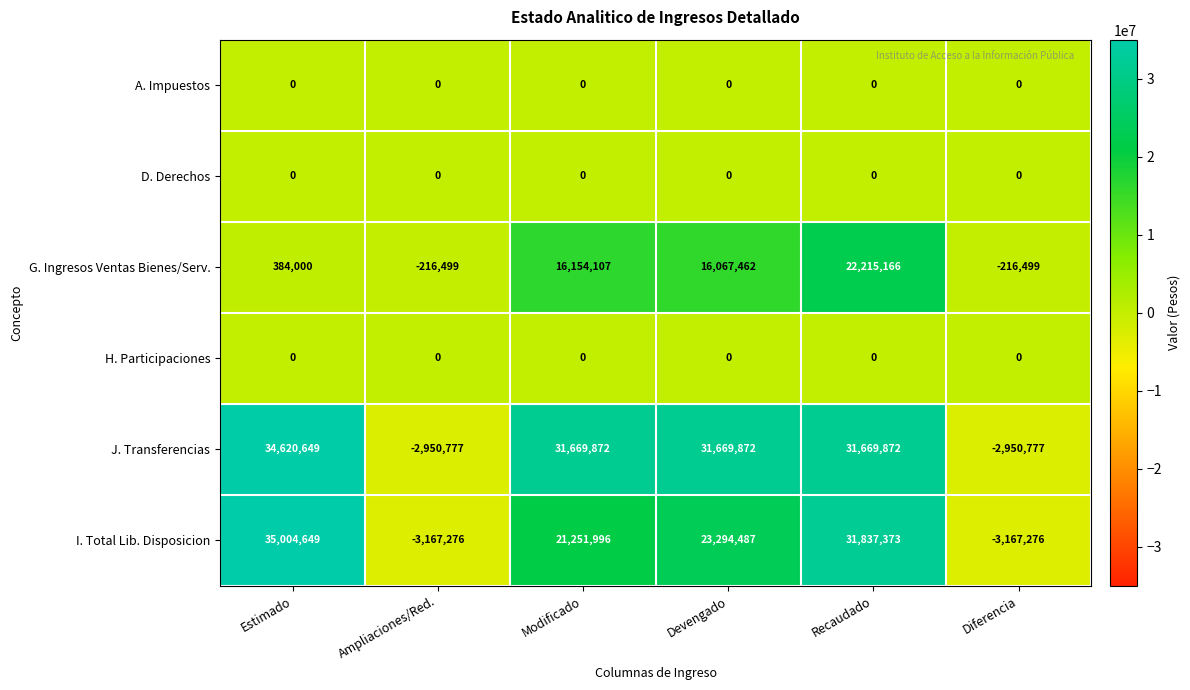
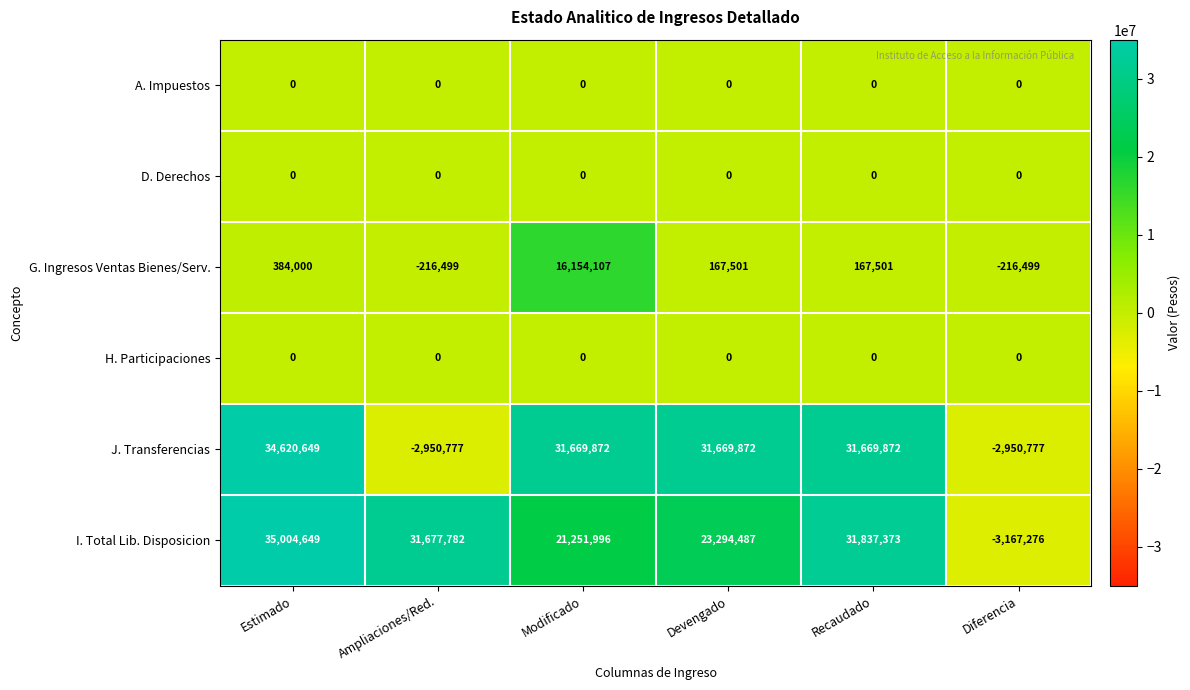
  {
    "A. Impuestos": {
      "Estimado": "0",
      "Ampliaciones/Red.": "0",
      "Modificado": "0",
      "Devengado": "0",
      "Recaudado": "0"
    },
    "D. Derechos": {
      "Estimado": "0",
      "Ampliaciones/Red.": "0",
      "Modificado": "0",
      "Devengado": "0",
      "Recaudado": "0",
      "Diferencia": "0"
    },
    "G. Ingresos Ventas Bienes/Serv.": {
      "Estimado": "384,000",
      "Ampliaciones/Red.": "-216,499",
      "Modificado": "16,154,107",
-     "Devengado": "16,067,462",
-     "Recaudado": "22,215,166",
+     "Devengado": "167,501",
+     "Recaudado": "167,501",
      "Diferencia": "-216,499"
    },
    "H. Participaciones": {
      "Estimado": "0",
      "Ampliaciones/Red.": "0",
      "Modificado": "0",
      "Devengado": "0",
      "Recaudado": "0",
      "Diferencia": "0"
    },
    "J. Transferencias": {
      "Estimado": "34,620,649",
      "Ampliaciones/Red.": "-2,950,777",
      "Modificado": "31,669,872",
      "Devengado": "31,669,872",
      "Recaudado": "31,669,872",
      "Diferencia": "-2,950,777"
    },
    "I. Total Lib. Disposicion": {
      "Estimado": "35,004,649",
-     "Ampliaciones/Red.": "-3,167,276",
+     "Ampliaciones/Red.": "31,677,782",
      "Modificado": "21,251,996",
      "Devengado": "23,294,487",
      "Recaudado": "31,837,373",
      "Diferencia": "-3,167,276"
    }
  }
